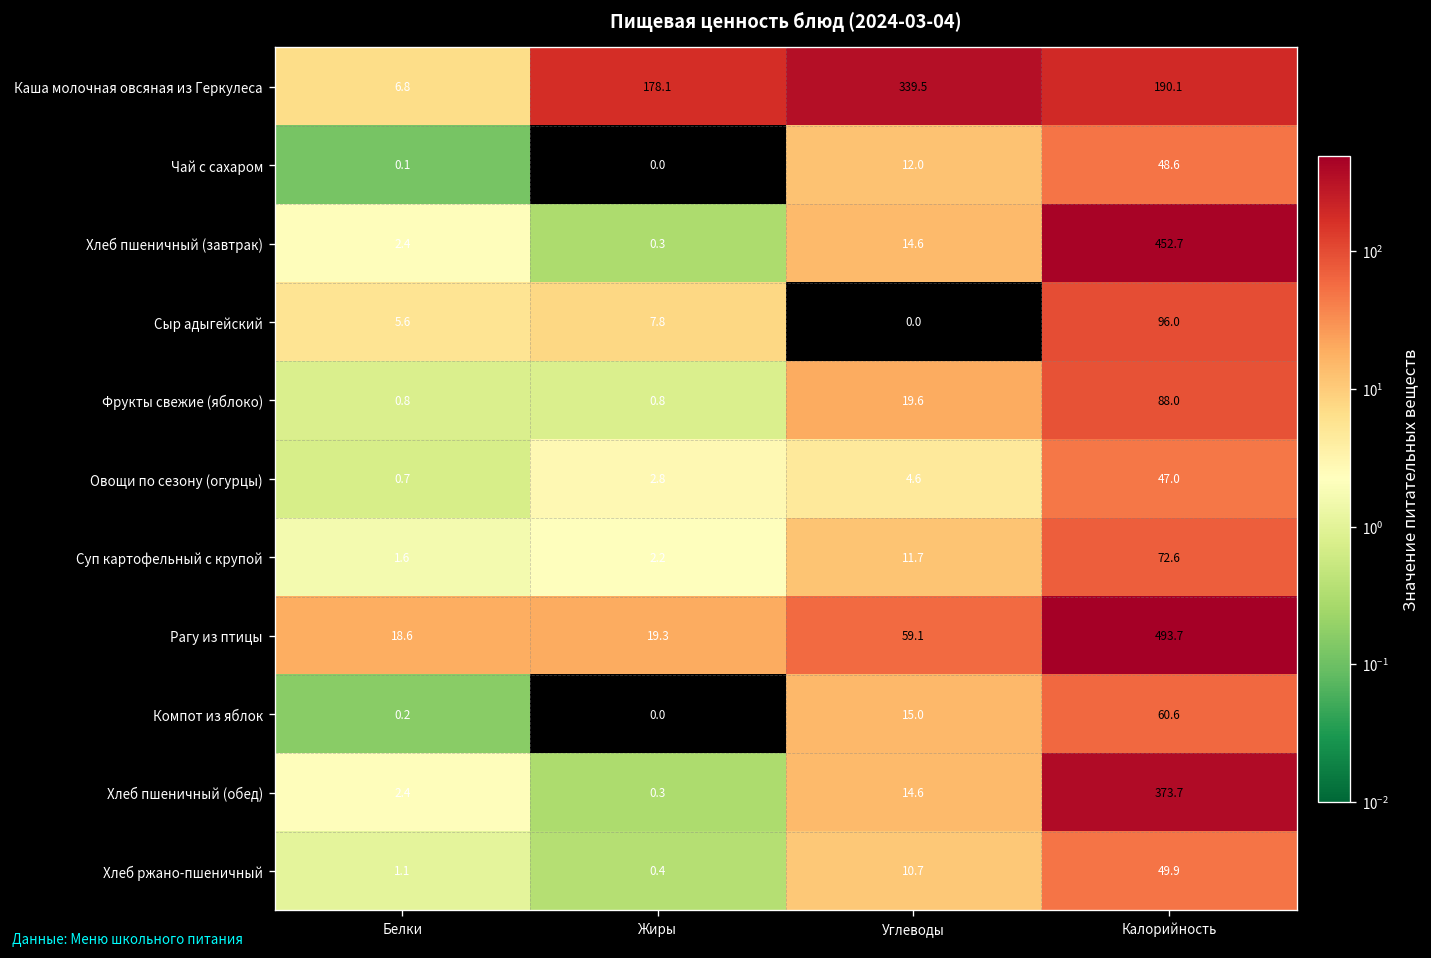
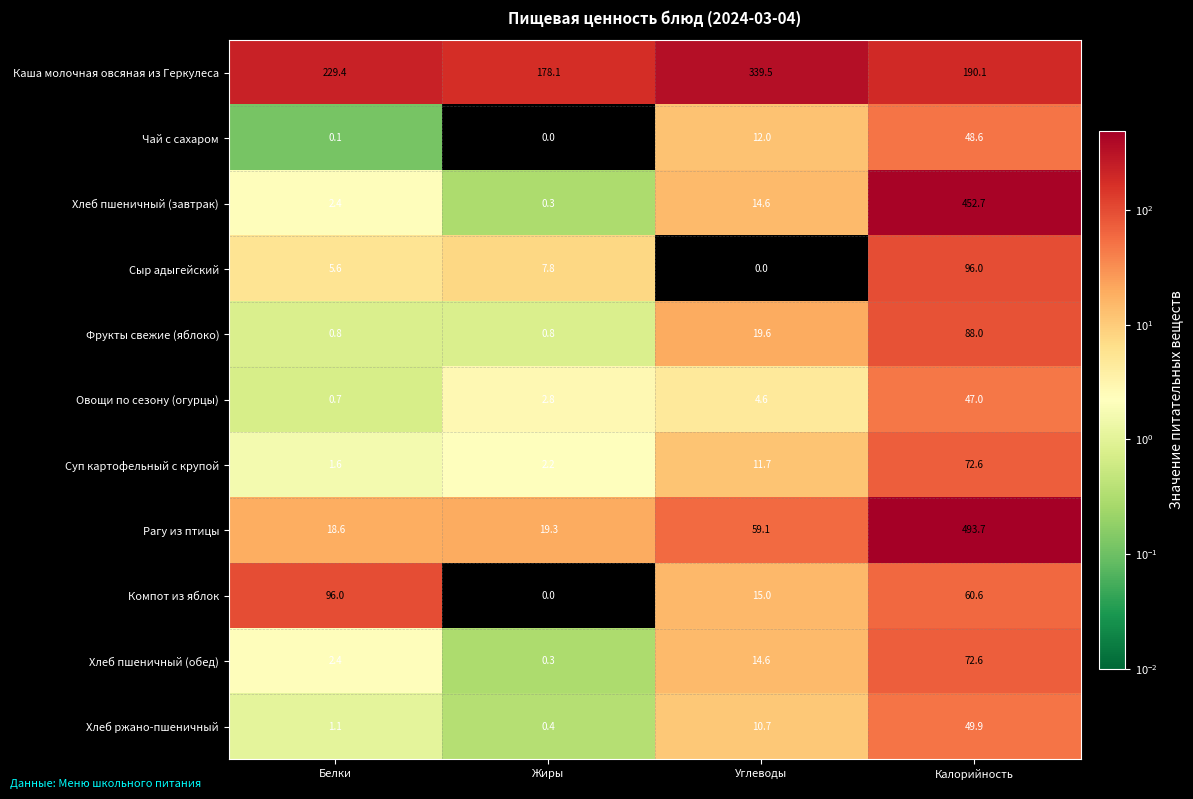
  {
    "Каша молочная овсяная из Геркулеса": {
-     "Белки": 6.8,
+     "Белки": 229.4,
      "Жиры": 178.1,
      "Углеводы": 339.5,
      "Калорийность": 190.1
    },
    "Чай с сахаром": {
      "Белки": 0.1,
      "Жиры": 0.0,
      "Углеводы": 12.0,
      "Калорийность": 48.6
    },
    "Хлеб пшеничный (завтрак)": {
      "Белки": 2.4,
      "Жиры": 0.3,
      "Углеводы": 14.6,
      "Калорийность": 452.7
    },
    "Сыр адыгейский": {
      "Белки": 5.6,
      "Жиры": 7.8,
      "Углеводы": 0.0,
      "Калорийность": 96.0
    },
    "Фрукты свежие (яблоко)": {
      "Белки": 0.8,
      "Жиры": 0.8,
      "Углеводы": 19.6,
      "Калорийность": 88.0
    },
    "Овощи по сезону (огурцы)": {
      "Белки": 0.7,
      "Жиры": 2.8,
      "Углеводы": 4.6,
      "Калорийность": 47.0
    },
    "Суп картофельный с крупой": {
      "Белки": 1.6,
      "Жиры": 2.2,
      "Углеводы": 11.7,
      "Калорийность": 72.6
    },
    "Рагу из птицы": {
      "Белки": 18.6,
      "Жиры": 19.3,
      "Углеводы": 59.1,
      "Калорийность": 493.7
    },
    "Компот из яблок": {
-     "Белки": 0.2,
+     "Белки": 96.0,
      "Жиры": 0.0,
      "Углеводы": 15.0,
      "Калорийность": 60.6
    },
    "Хлеб пшеничный (обед)": {
      "Белки": 2.4,
      "Жиры": 0.3,
      "Углеводы": 14.6,
-     "Калорийность": 373.7
+     "Калорийность": 72.6
    },
    "Хлеб ржано-пшеничный": {
      "Белки": 1.1,
      "Жиры": 0.4,
      "Углеводы": 10.7,
      "Калорийность": 49.9
    }
  }
